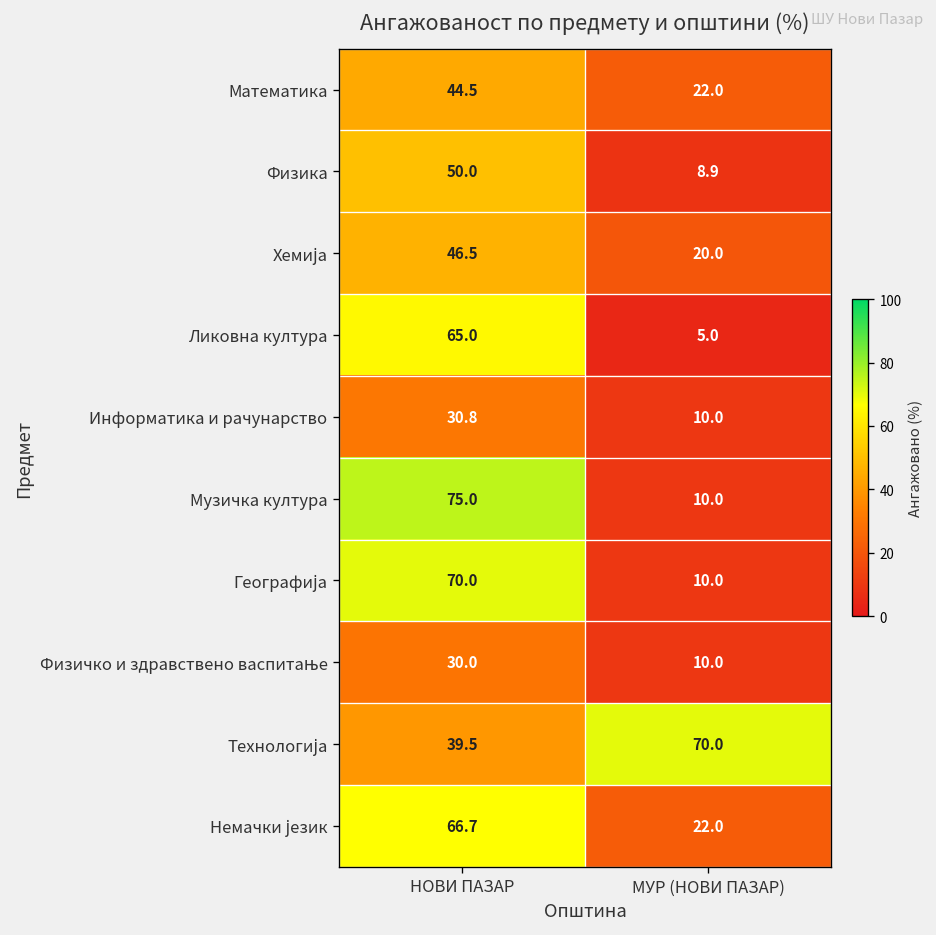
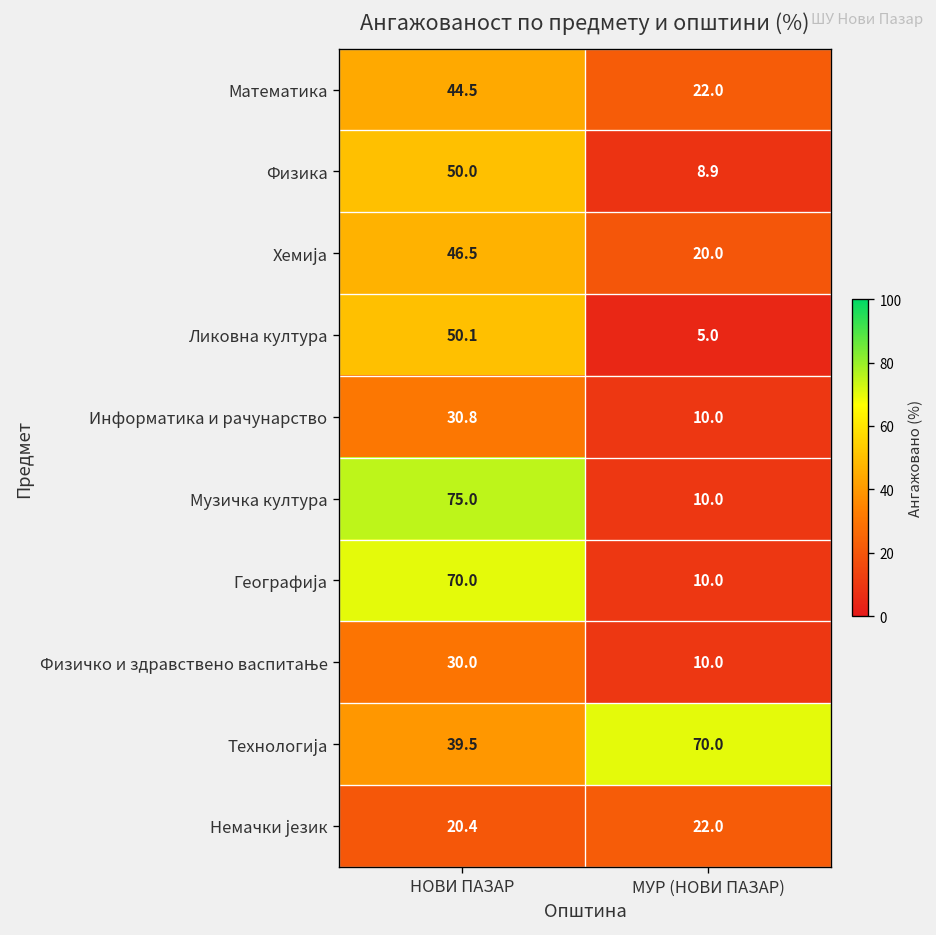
  {
    "Математика": {
      "НОВИ ПАЗАР": 44.5,
      "МУР (НОВИ ПАЗАР)": 22.0
    },
    "Физика": {
      "НОВИ ПАЗАР": 50.0,
      "МУР (НОВИ ПАЗАР)": 8.9
    },
    "Хемија": {
      "НОВИ ПАЗАР": 46.5,
      "МУР (НОВИ ПАЗАР)": 20.0
    },
    "Ликовна култура": {
-     "НОВИ ПАЗАР": 65.0,
+     "НОВИ ПАЗАР": 50.1,
      "МУР (НОВИ ПАЗАР)": 5.0
    },
    "Информатика и рачунарство": {
      "НОВИ ПАЗАР": 30.8,
      "МУР (НОВИ ПАЗАР)": 10.0
    },
    "Музичка култура": {
      "НОВИ ПАЗАР": 75.0,
      "МУР (НОВИ ПАЗАР)": 10.0
    },
    "Географија": {
      "НОВИ ПАЗАР": 70.0,
      "МУР (НОВИ ПАЗАР)": 10.0
    },
    "Физичко и здравствено васпитање": {
      "НОВИ ПАЗАР": 30.0,
      "МУР (НОВИ ПАЗАР)": 10.0
    },
    "Технологија": {
      "НОВИ ПАЗАР": 39.5,
      "МУР (НОВИ ПАЗАР)": 70.0
    },
    "Немачки језик": {
-     "НОВИ ПАЗАР": 66.7,
+     "НОВИ ПАЗАР": 20.4,
      "МУР (НОВИ ПАЗАР)": 22.0
    }
  }
